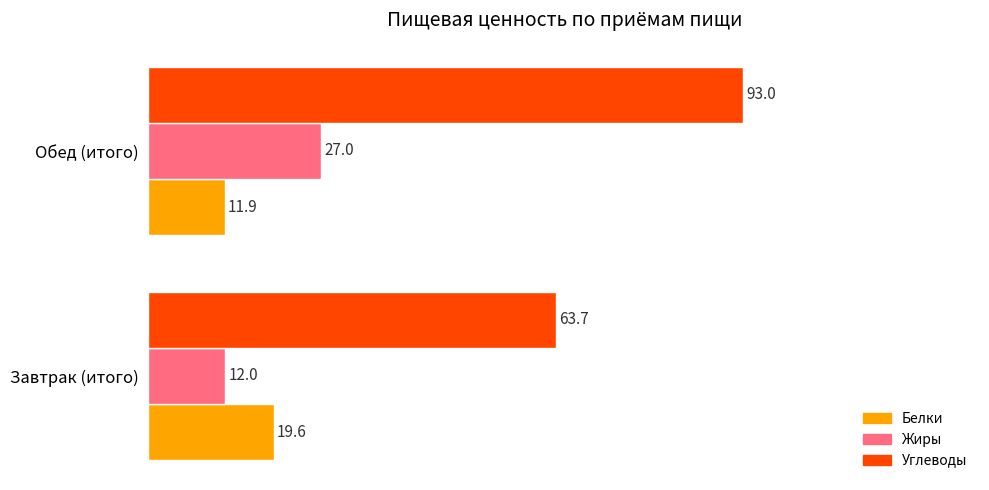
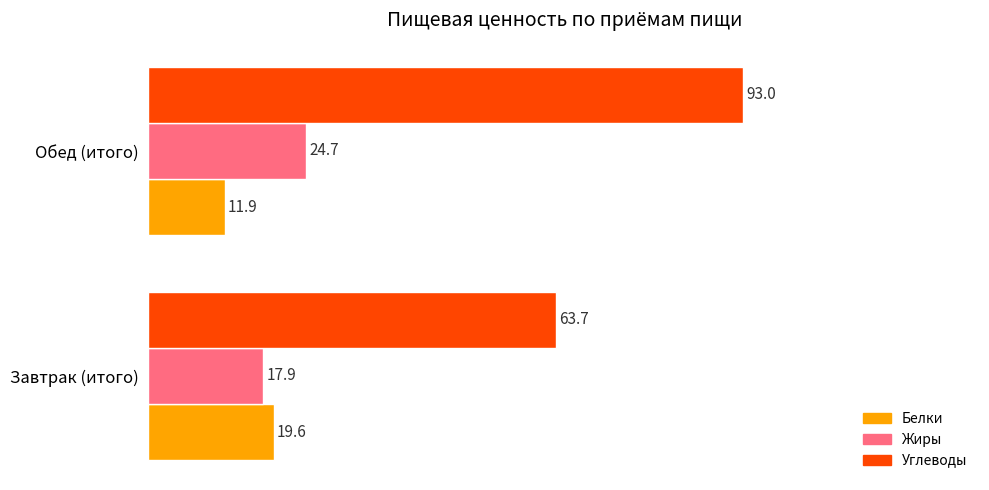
  {
    "Белки": {
      "Обед (итого)": 11.9,
      "Завтрак (итого)": 19.6
    },
    "Жиры": {
-     "Обед (итого)": 27.0,
-     "Завтрак (итого)": 12.0
+     "Обед (итого)": 24.7,
+     "Завтрак (итого)": 17.9
    },
    "Углеводы": {
      "Обед (итого)": 93.0,
      "Завтрак (итого)": 63.7
    }
  }
